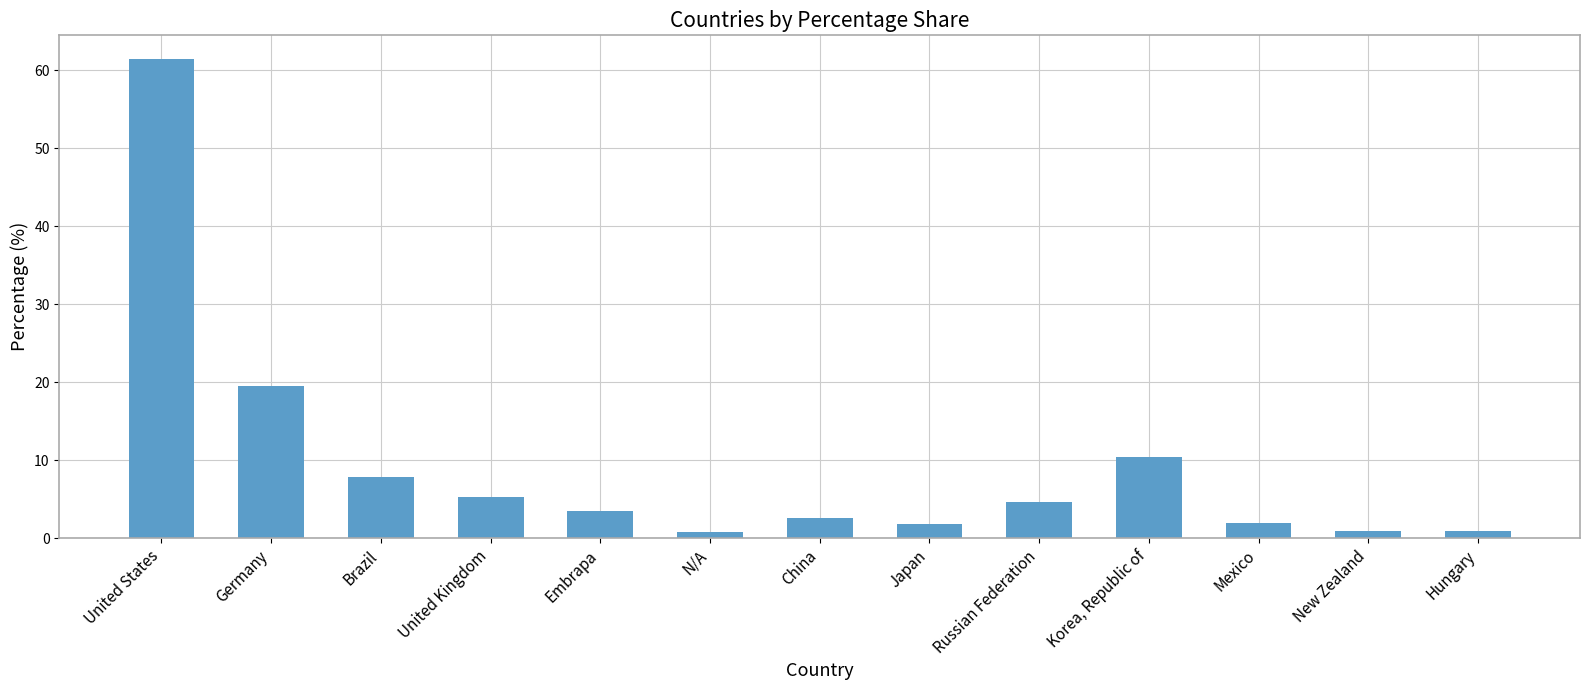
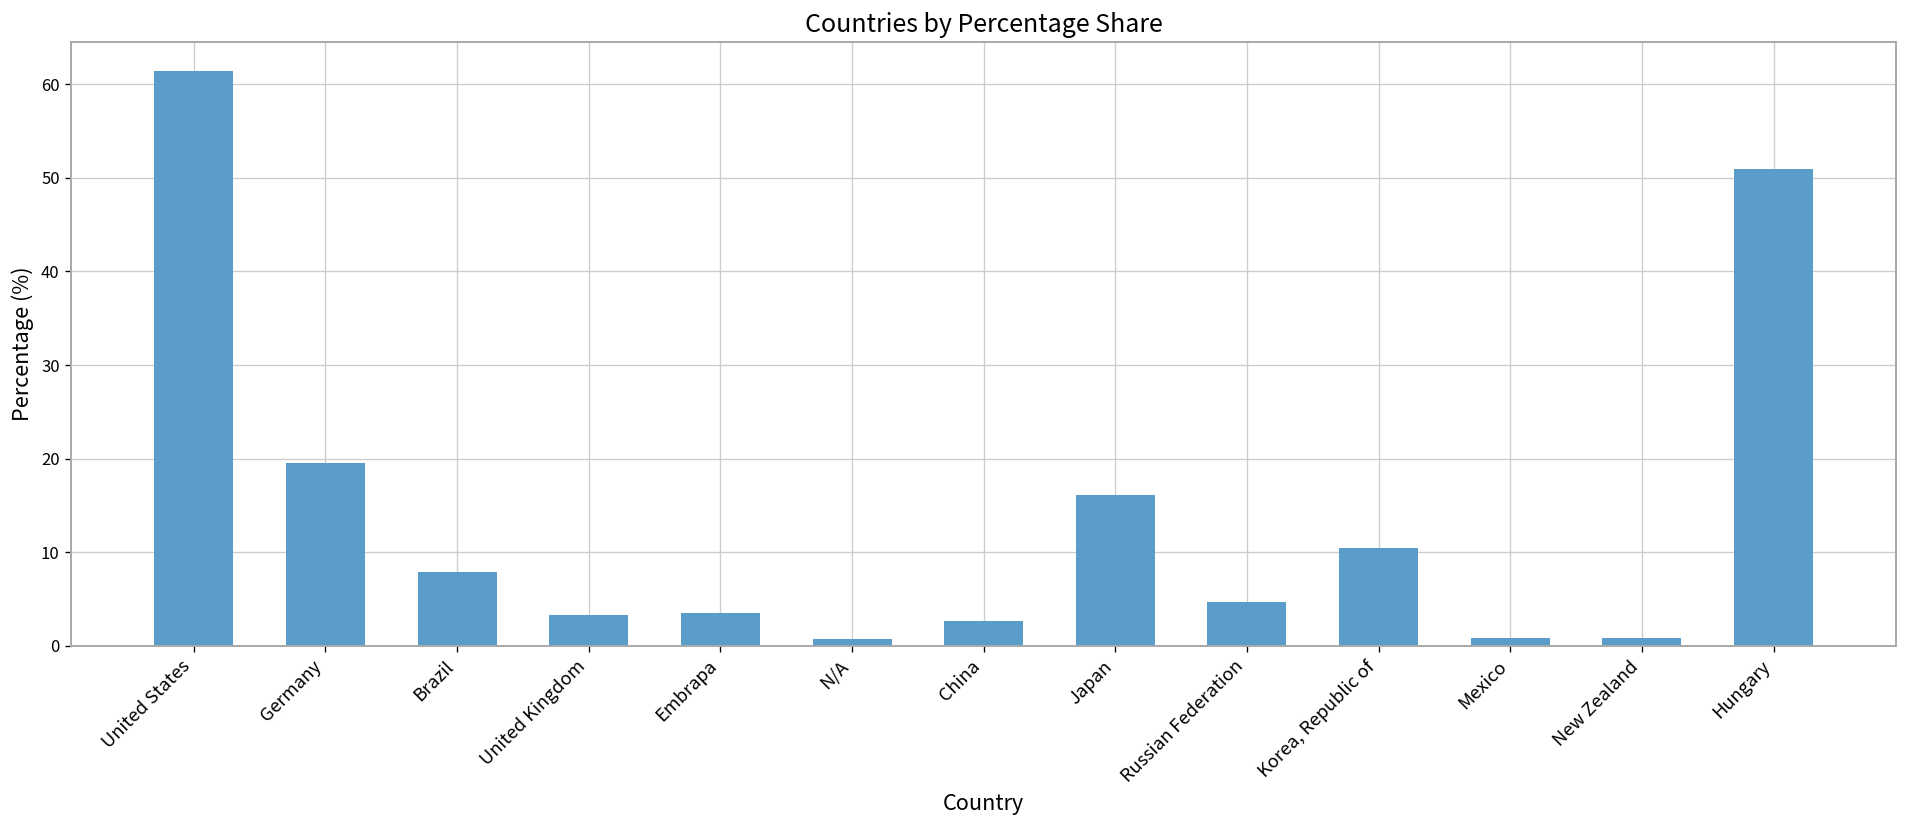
  {
    "United States": 61,
    "Germany": 20,
    "Brazil": 8,
-   "United Kingdom": 5,
+   "United Kingdom": 3,
    "Embrapa": 4,
    "N/A": 1,
    "China": 3,
-   "Japan": 2,
+   "Japan": 16,
    "Russian Federation": 5,
    "Korea, Republic of": 10,
-   "Mexico": 2,
+   "Mexico": 1,
    "New Zealand": 1,
-   "Hungary": 1
+   "Hungary": 51
  }
